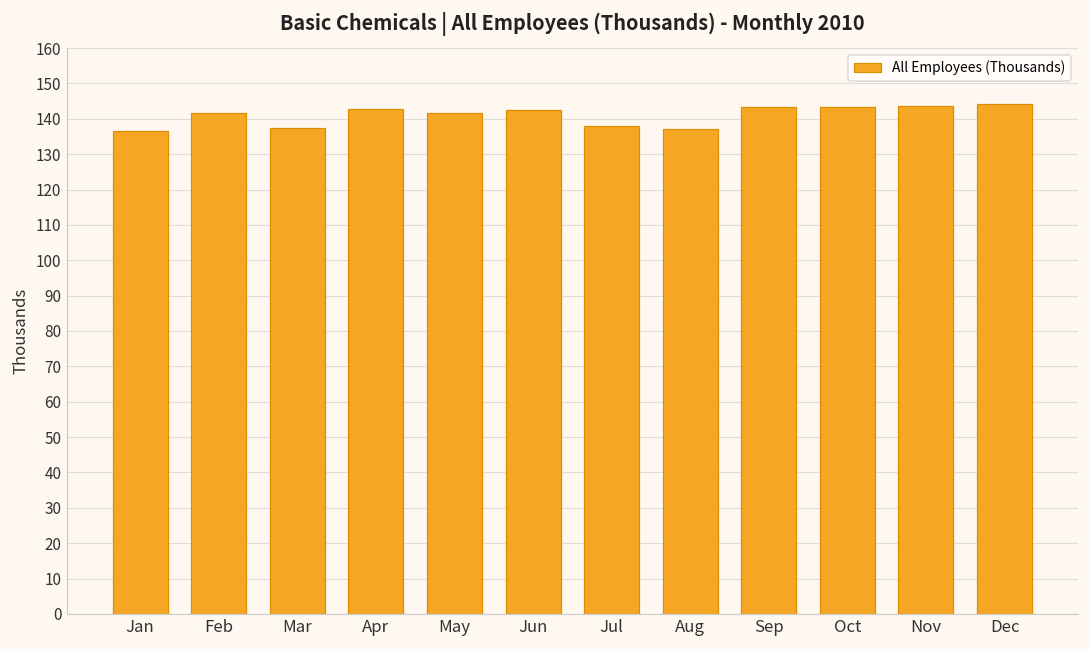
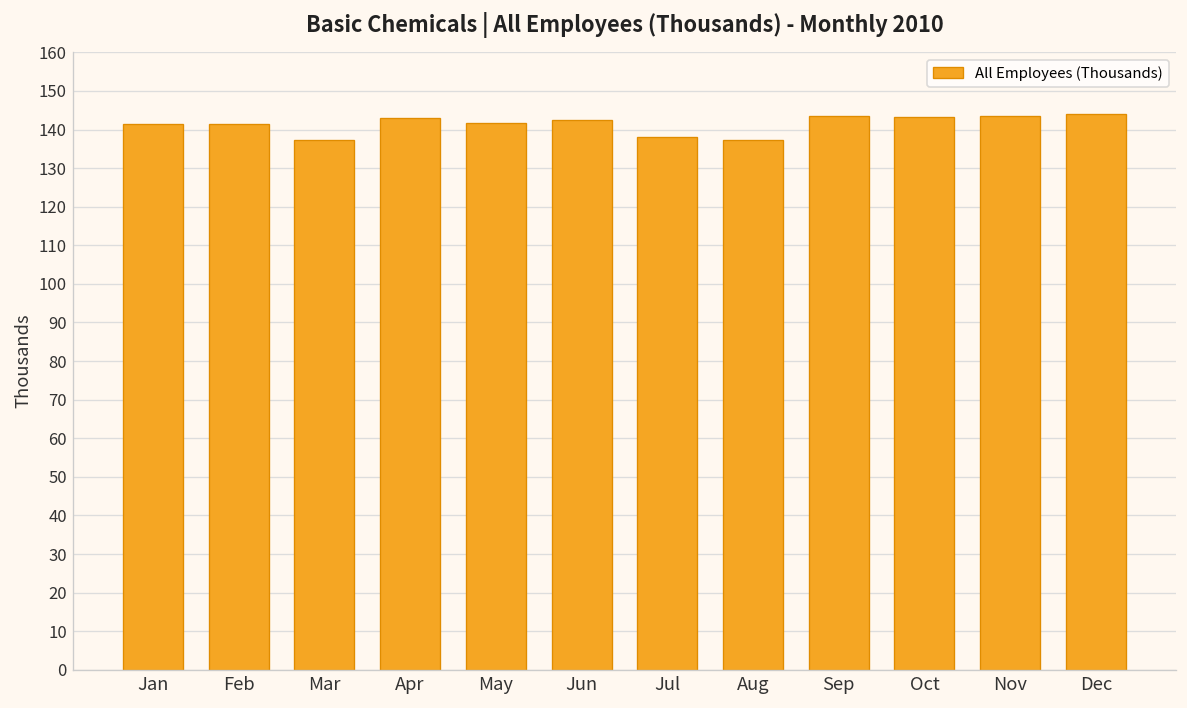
  {
-   "Jan": 137,
+   "Jan": 141,
    "Feb": 142,
    "Mar": 137,
    "Apr": 143,
    "May": 142,
    "Jun": 143,
    "Jul": 138,
    "Aug": 137,
    "Sep": 143,
    "Oct": 143,
    "Nov": 144,
    "Dec": 144
  }
